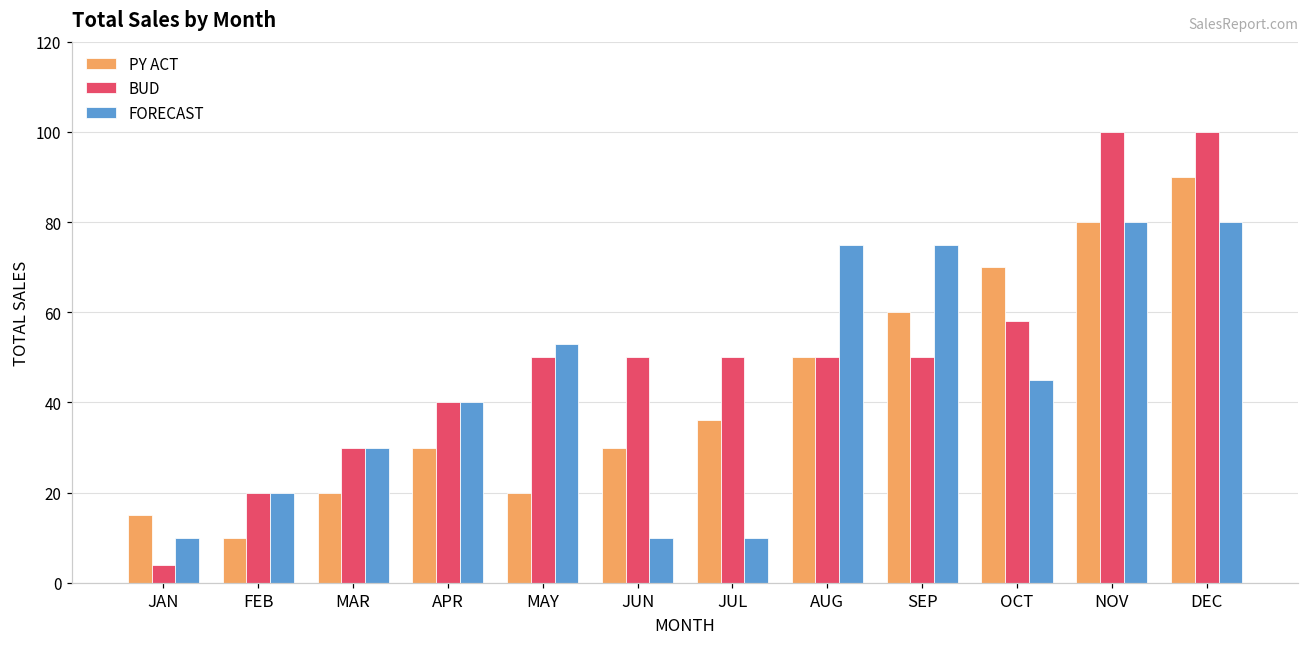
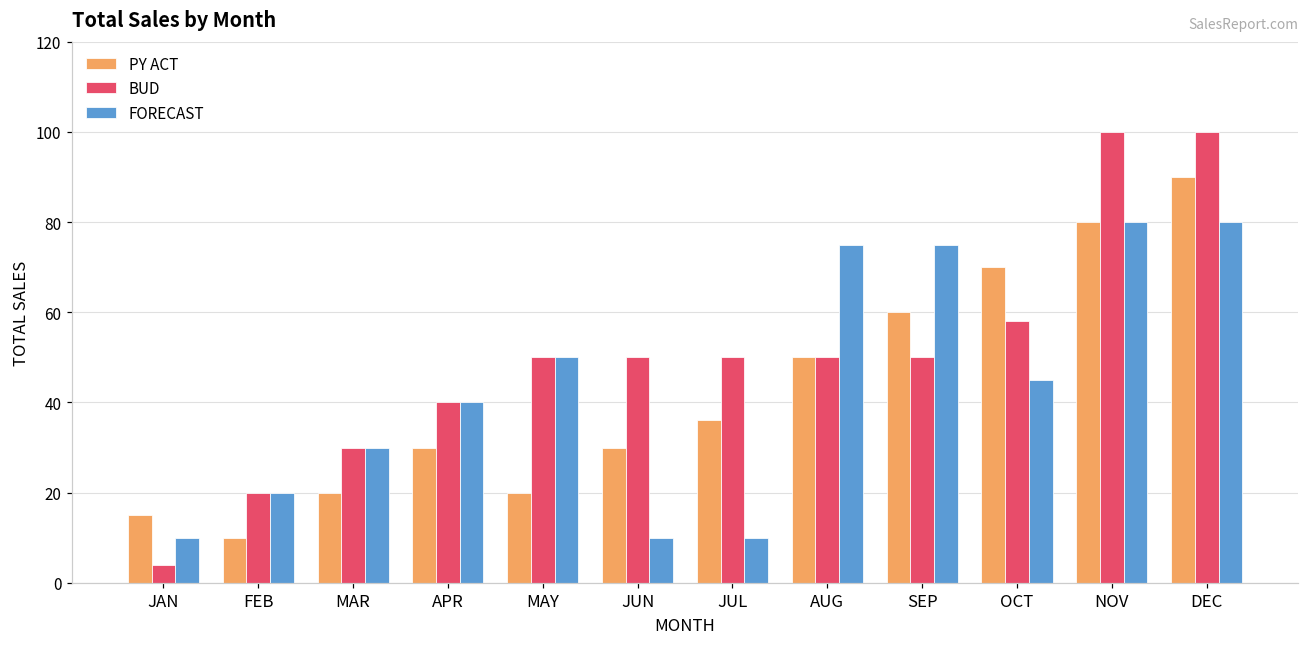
  {
    "PY ACT": {
      "JAN": 15,
      "FEB": 10,
      "MAR": 20,
      "APR": 30,
      "MAY": 20,
      "JUN": 30,
      "JUL": 36,
      "AUG": 50,
      "SEP": 60,
      "OCT": 70,
      "NOV": 80,
      "DEC": 90
    },
    "BUD": {
      "JAN": 4,
      "FEB": 20,
      "MAR": 30,
      "APR": 40,
      "MAY": 50,
      "JUN": 50,
      "JUL": 50,
      "AUG": 50,
      "SEP": 50,
      "OCT": 58,
      "NOV": 100,
      "DEC": 100
    },
    "FORECAST": {
      "JAN": 10,
      "FEB": 20,
      "MAR": 30,
      "APR": 40,
-     "MAY": 53,
+     "MAY": 50,
      "JUN": 10,
      "JUL": 10,
      "AUG": 75,
      "SEP": 75,
      "OCT": 45,
      "NOV": 80,
      "DEC": 80
    }
  }
